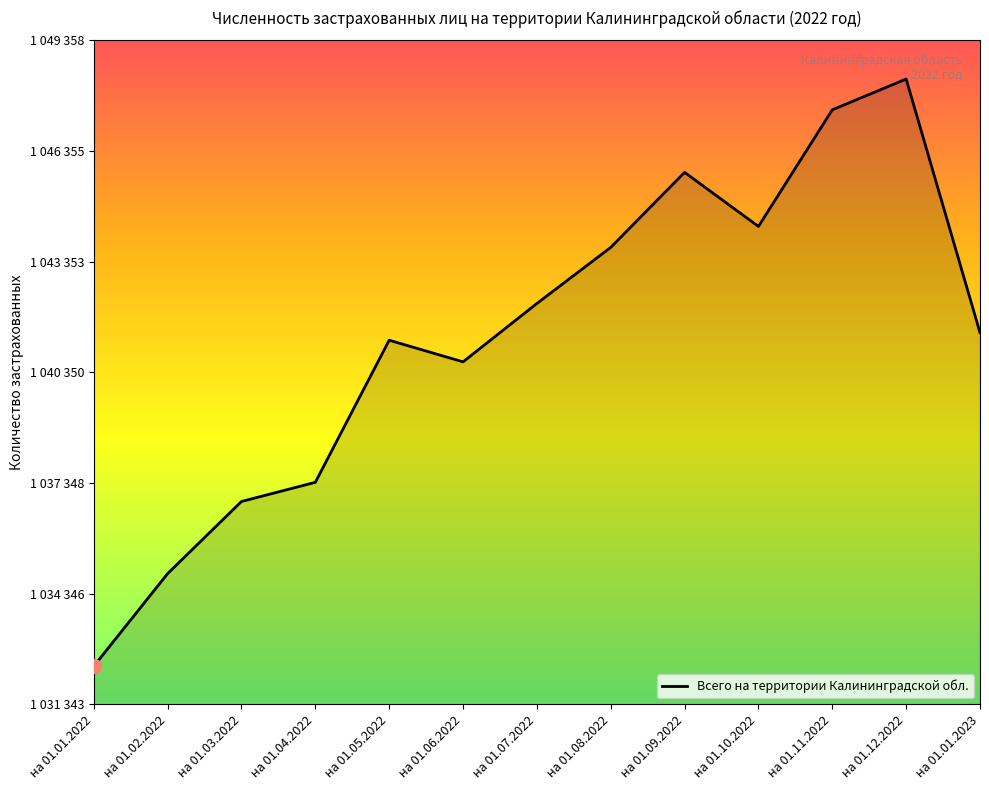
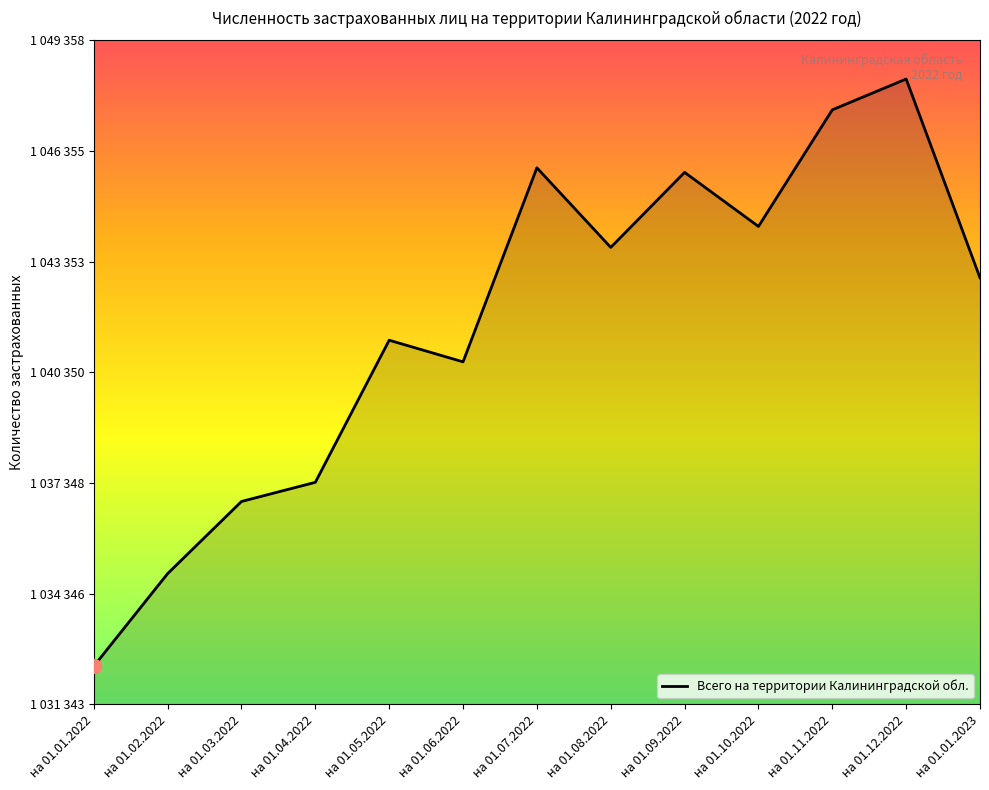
  {
    "Всего на территории Калининградской обл.": {
      "на 01.02.2022": 1034900,
      "на 01.03.2022": 1036800,
      "на 01.04.2022": 1037400,
      "на 01.05.2022": 1041200,
      "на 01.06.2022": 1040600,
-     "на 01.07.2022": 1042200,
+     "на 01.07.2022": 1045900,
      "на 01.08.2022": 1043700,
      "на 01.09.2022": 1045800,
      "на 01.10.2022": 1044300,
      "на 01.11.2022": 1047500,
-     "на 01.01.2023": 1041400
+     "на 01.01.2023": 1042900
    }
  }
